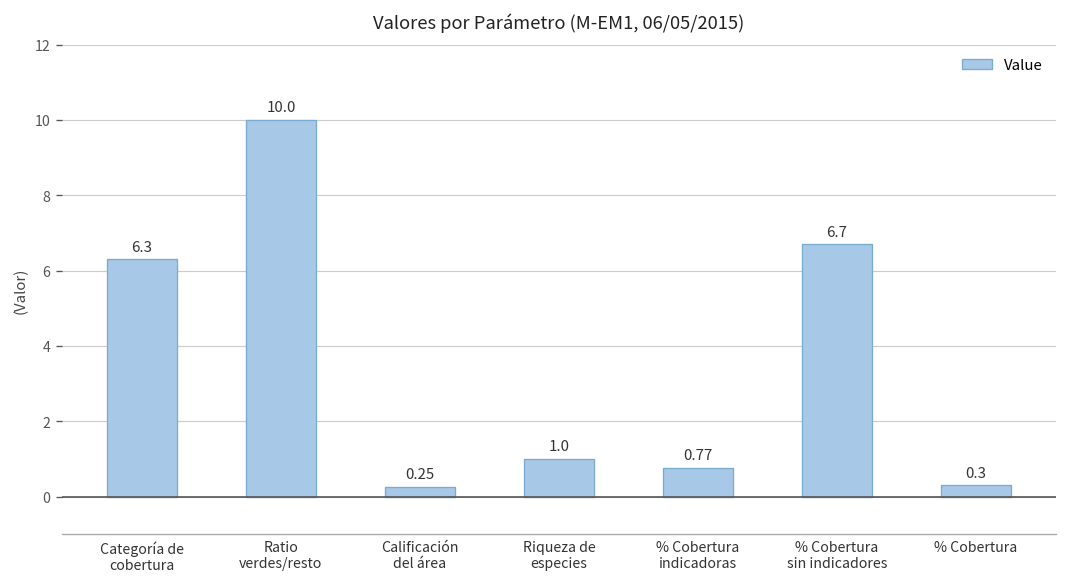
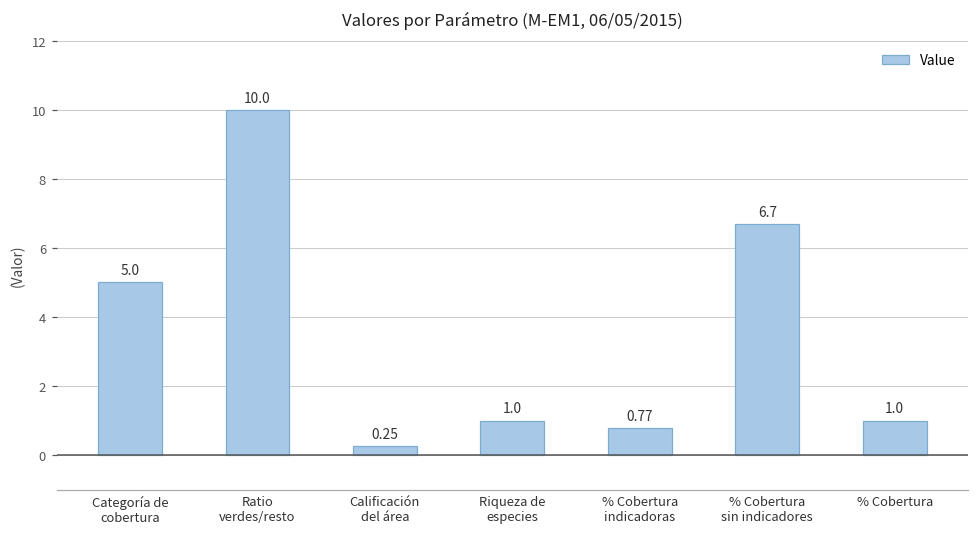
  {
-   "Categoría de cobertura": 6.3,
+   "Categoría de cobertura": 5.0,
    "Ratio verdes/resto": 10.0,
    "Calificación del área": 0.25,
    "Riqueza de especies": 1.0,
    "% Cobertura indicadoras": 0.77,
    "% Cobertura sin indicadores": 6.7,
-   "% Cobertura": 0.3
+   "% Cobertura": 1.0
  }
